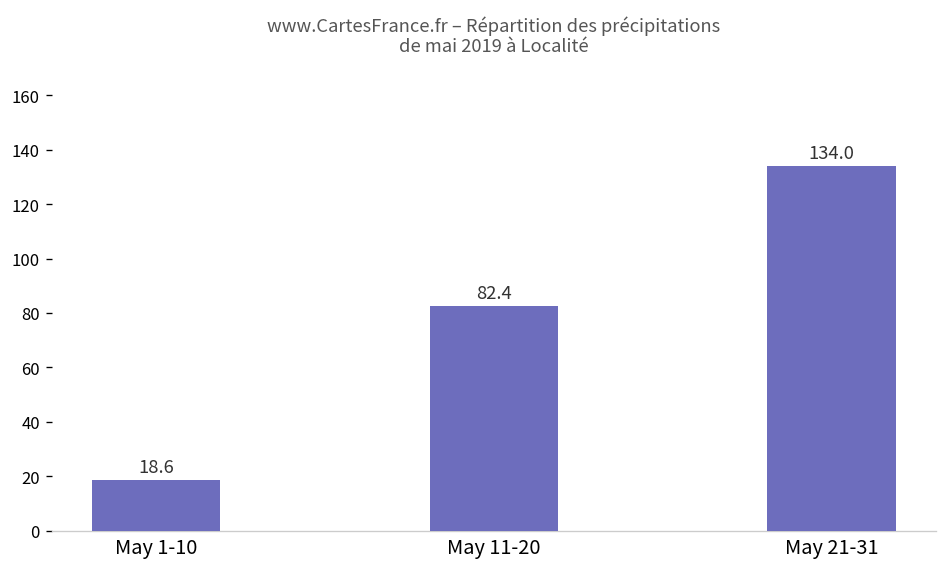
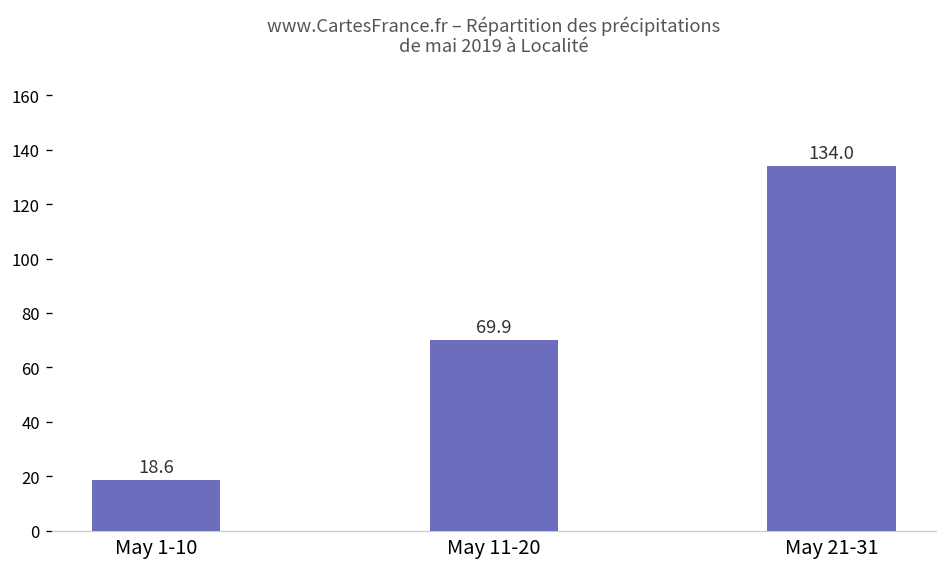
  {
    "May 1-10": 18.6,
-   "May 11-20": 82.4,
+   "May 11-20": 69.9,
    "May 21-31": 134.0
  }
